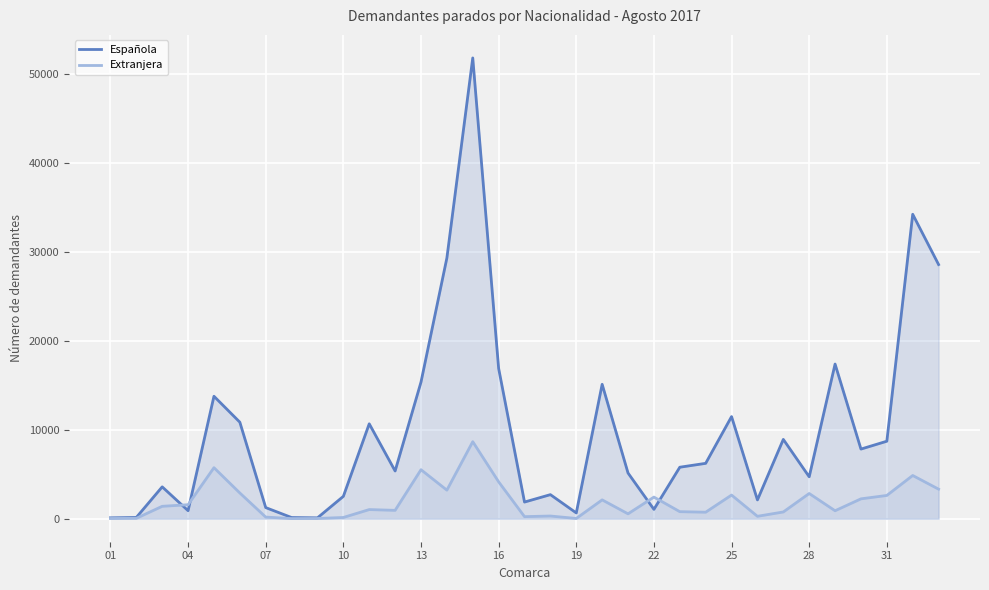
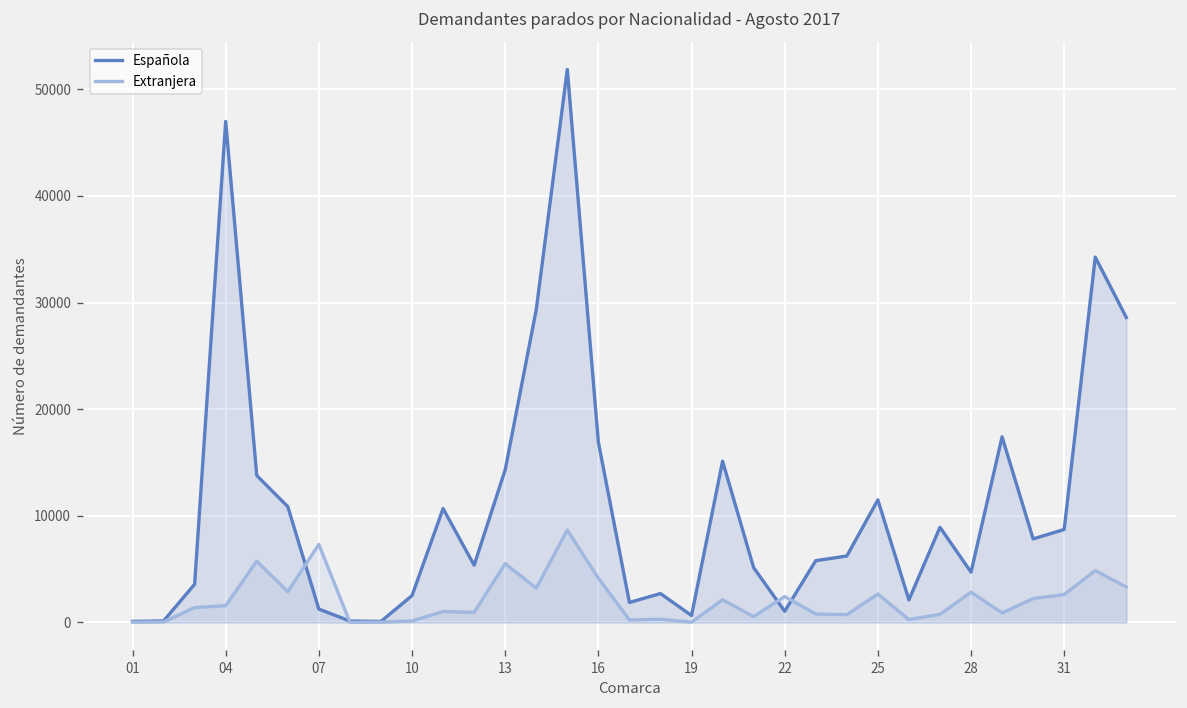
  {
    "Española": {
-     "04": 1000,
+     "04": 47000,
      "07": 1000,
      "10": 3000,
-     "13": 15000,
+     "13": 14000,
      "16": 17000,
      "19": 1000,
      "22": 1000,
      "25": 11000,
      "28": 5000,
      "31": 9000
    },
    "Extranjera": {
      "04": 2000,
-     "07": 0,
+     "07": 7000,
      "10": 0,
      "13": 6000,
      "16": 4000,
      "19": 0,
      "22": 2000,
      "25": 3000,
      "28": 3000,
      "31": 3000
    }
  }
